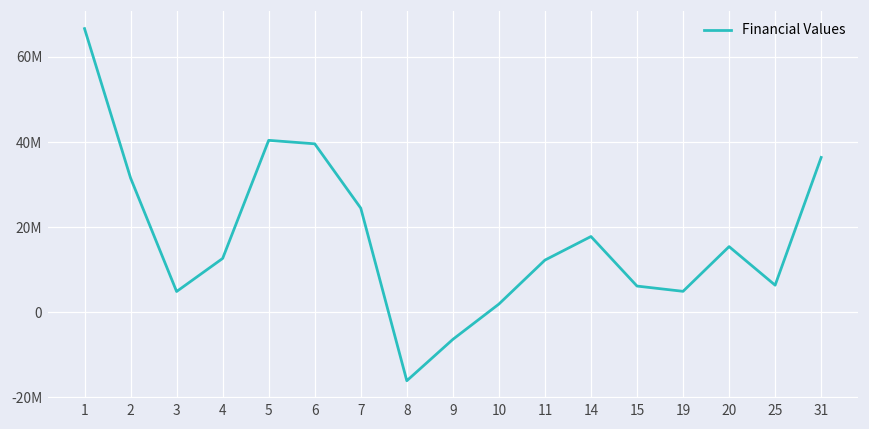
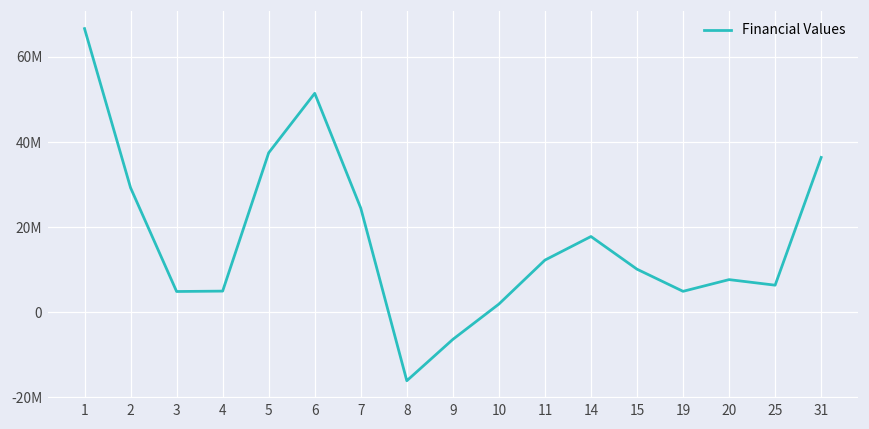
  {
    "1": 67000000,
-   "2": 32000000,
+   "2": 29000000,
    "3": 5000000,
-   "4": 13000000,
-   "5": 40000000,
-   "6": 40000000,
+   "4": 5000000,
+   "5": 37000000,
+   "6": 51000000,
    "7": 24000000,
    "8": -16000000,
    "9": -6000000,
    "10": 2000000,
    "11": 12000000,
    "14": 18000000,
-   "15": 6000000,
+   "15": 10000000,
    "19": 5000000,
-   "20": 15000000,
+   "20": 8000000,
    "25": 6000000,
    "31": 36000000
  }
